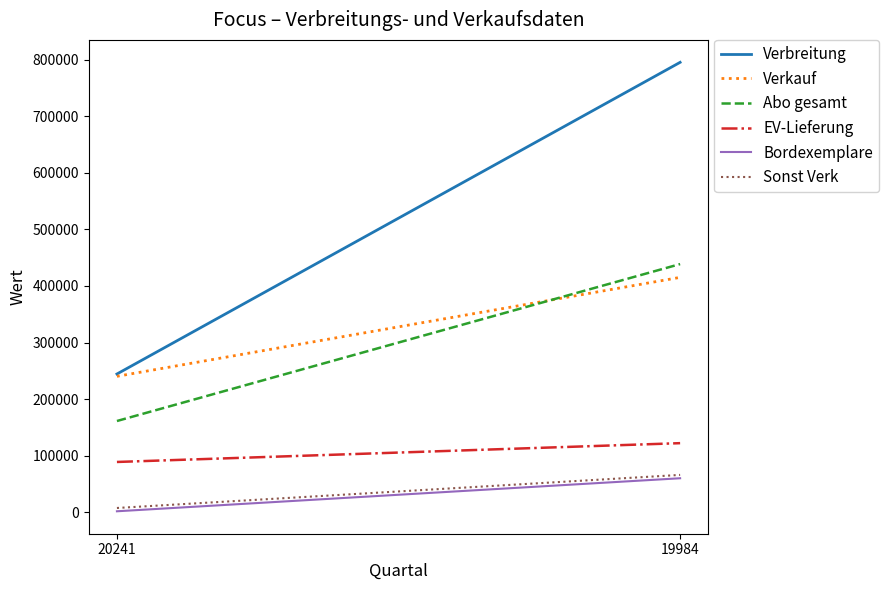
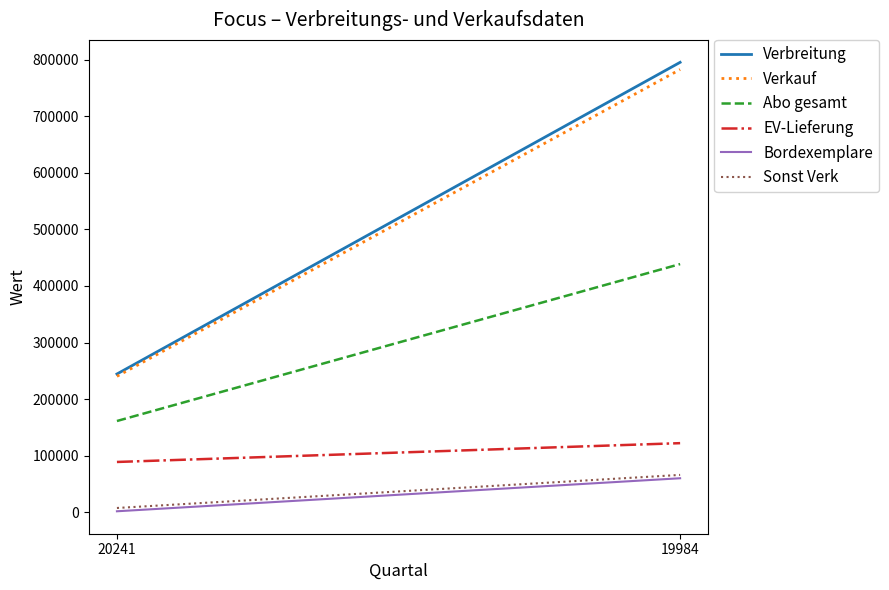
  {
    "Verbreitung": {
      "19984": 800000
    },
    "Verkauf": {
-     "19984": 420000
+     "19984": 780000
    },
    "Abo gesamt": {
      "20241": 160000,
      "19984": 440000
    },
    "EV-Lieferung": {
      "20241": 90000,
      "19984": 120000
    },
    "Bordexemplare": {
      "20241": 0,
      "19984": 60000
    },
    "Sonst Verk": {
      "20241": 10000,
      "19984": 70000
    }
  }
